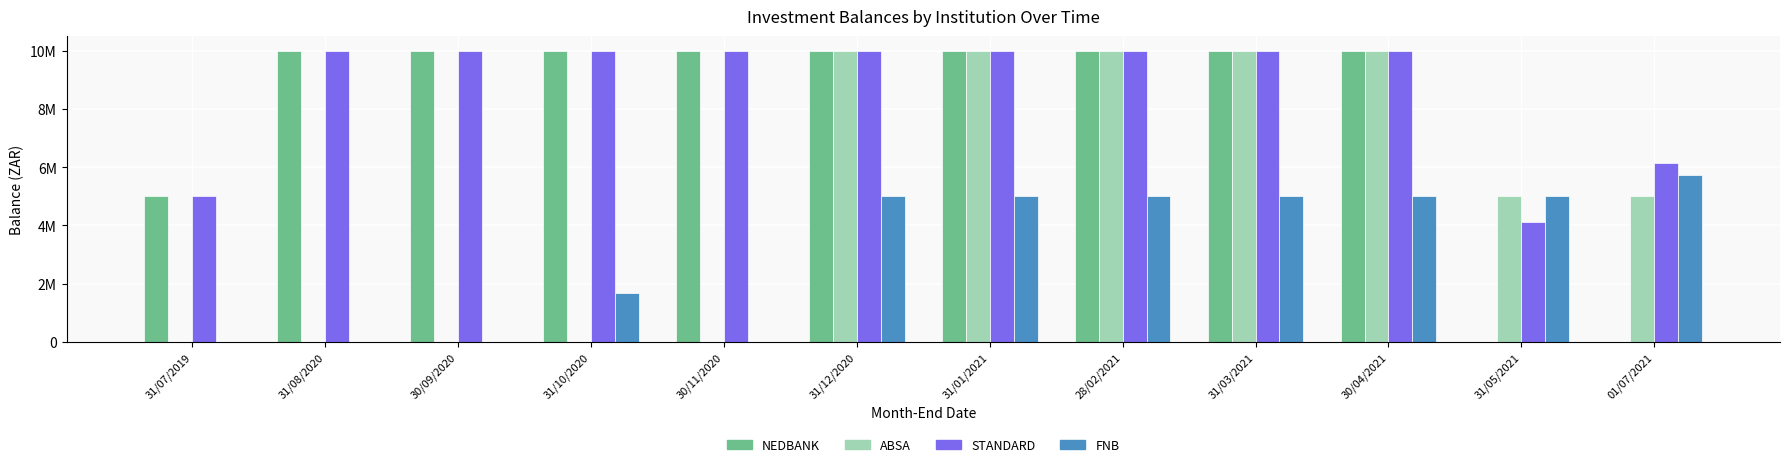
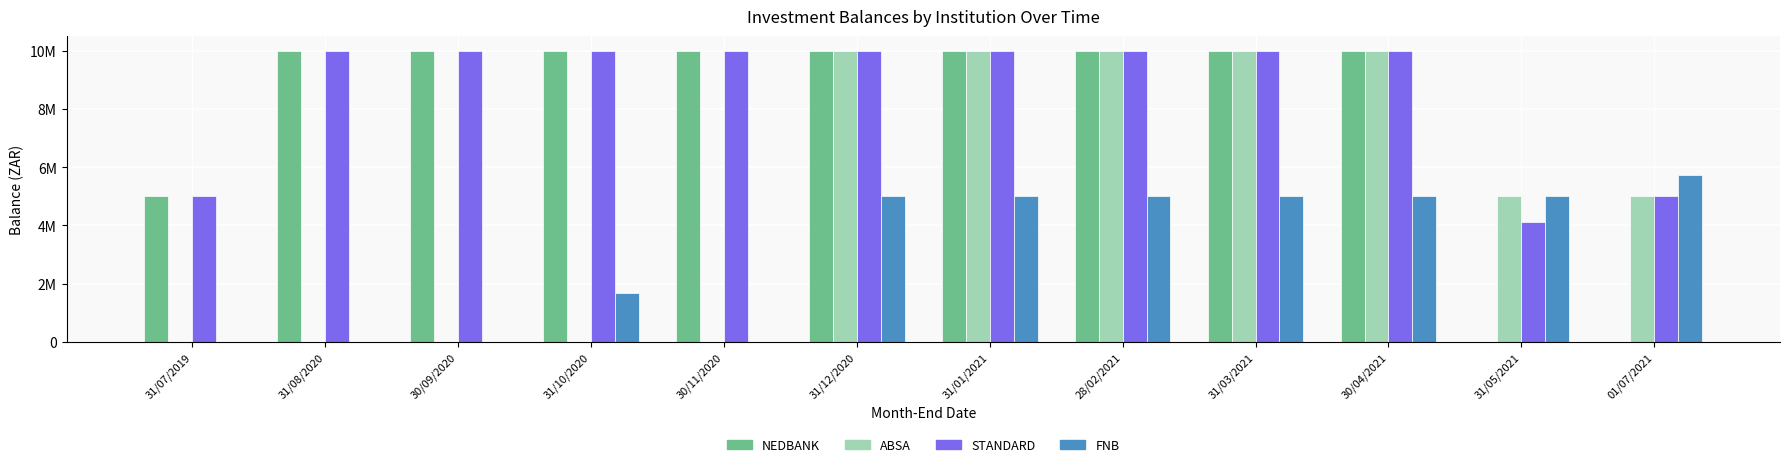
  {
    "NEDBANK": {
      "31/07/2019": 5000000,
      "31/08/2020": 10000000,
      "30/09/2020": 10000000,
      "31/10/2020": 10000000,
      "30/11/2020": 10000000,
      "31/12/2020": 10000000,
      "31/01/2021": 10000000,
      "28/02/2021": 10000000,
      "31/03/2021": 10000000,
      "30/04/2021": 10000000,
      "31/05/2021": 0,
      "01/07/2021": 0
    },
    "ABSA": {
      "31/07/2019": 0,
      "31/08/2020": 0,
      "30/09/2020": 0,
      "31/10/2020": 0,
      "30/11/2020": 0,
      "31/12/2020": 10000000,
      "31/01/2021": 10000000,
      "28/02/2021": 10000000,
      "31/03/2021": 10000000,
      "30/04/2021": 10000000,
      "31/05/2021": 5000000,
      "01/07/2021": 5000000
    },
    "STANDARD": {
      "31/07/2019": 5000000,
      "31/08/2020": 10000000,
      "30/09/2020": 10000000,
      "31/10/2020": 10000000,
      "30/11/2020": 10000000,
      "31/12/2020": 10000000,
      "31/01/2021": 10000000,
      "28/02/2021": 10000000,
      "31/03/2021": 10000000,
      "30/04/2021": 10000000,
      "31/05/2021": 4100000,
-     "01/07/2021": 6200000
+     "01/07/2021": 5000000
    },
    "FNB": {
      "31/07/2019": 0,
      "31/08/2020": 0,
      "30/09/2020": 0,
      "31/10/2020": 1700000,
      "30/11/2020": 0,
      "31/12/2020": 5000000,
      "31/01/2021": 5000000,
      "28/02/2021": 5000000,
      "31/03/2021": 5000000,
      "30/04/2021": 5000000,
      "31/05/2021": 5000000,
      "01/07/2021": 5700000
    }
  }
